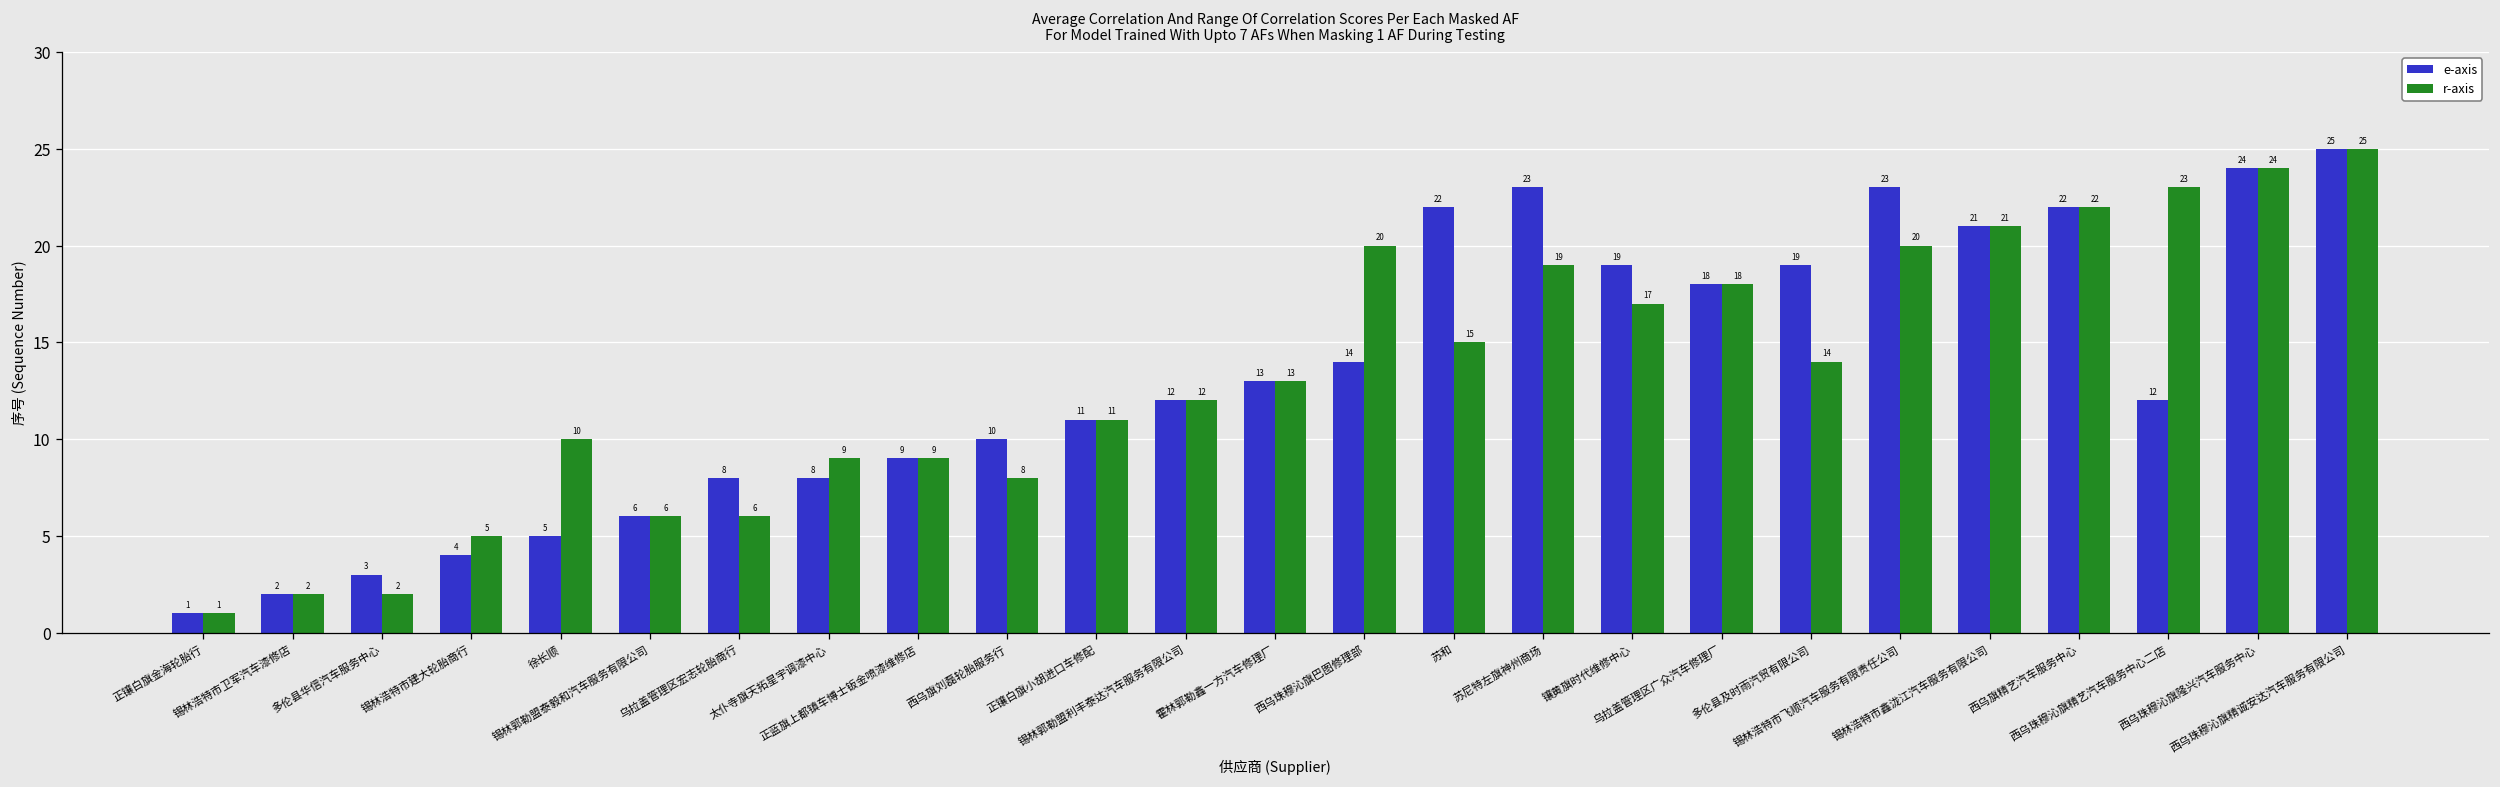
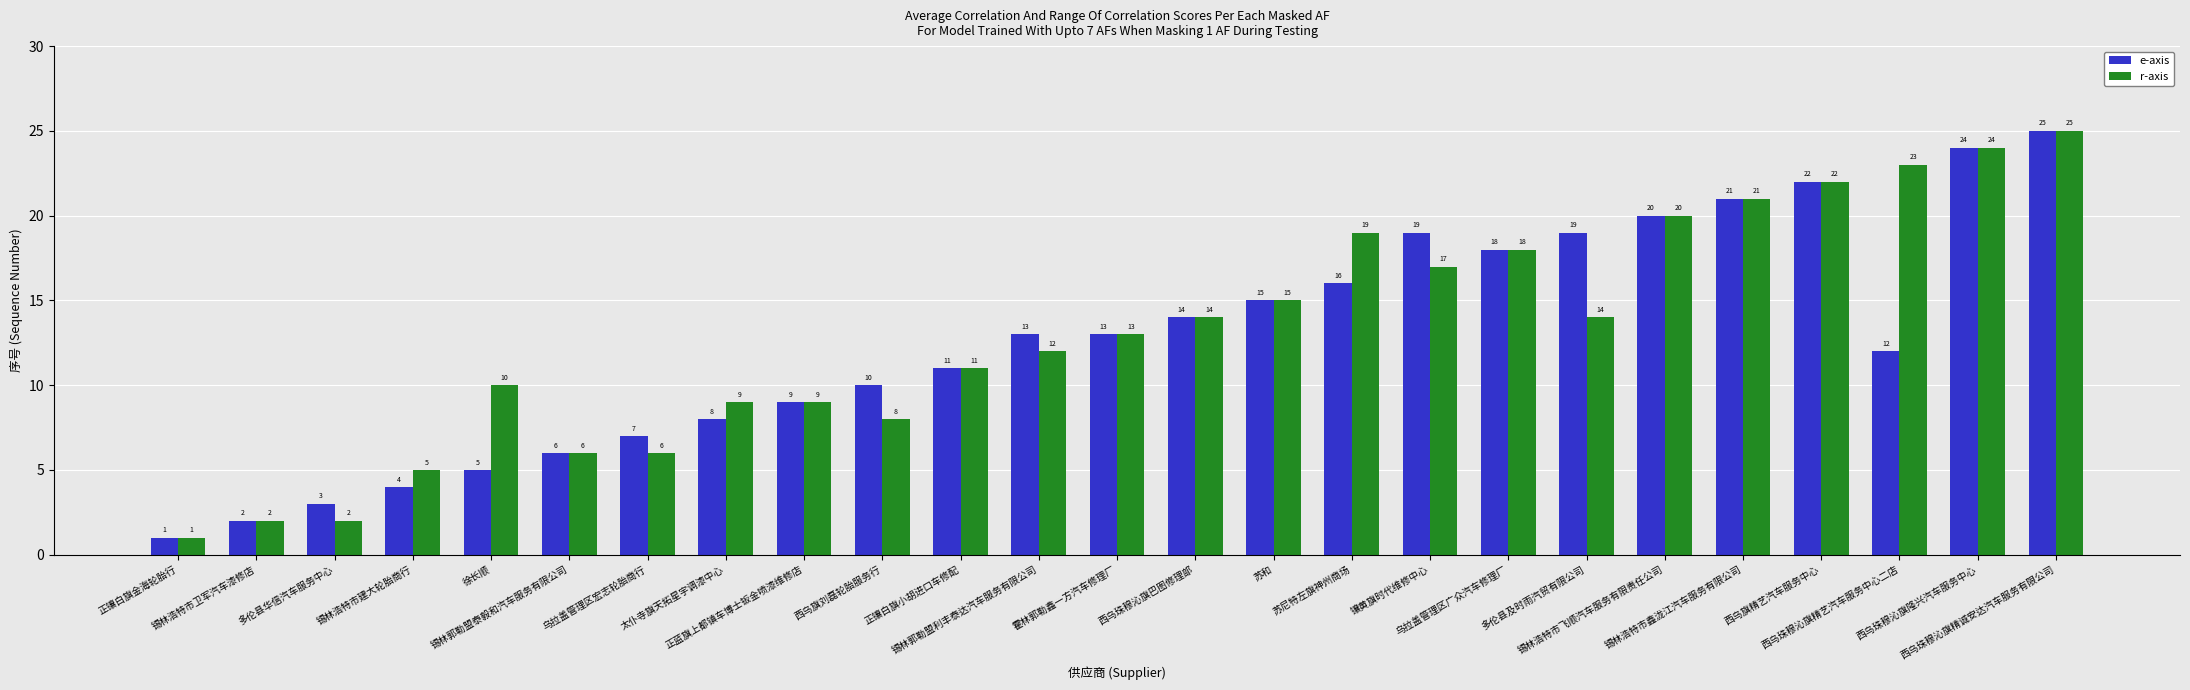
  {
    "e-axis": {
      "正镶白旗金海轮胎行": 1,
      "锡林浩特市卫军汽车漆修店": 2,
      "多伦县华信汽车服务中心": 3,
      "锡林浩特市建大轮胎商行": 4,
      "徐长顺": 5,
      "锡林郭勒盟泰毅和汽车服务有限公司": 6,
-     "乌拉盖管理区宏志轮胎商行": 8,
+     "乌拉盖管理区宏志轮胎商行": 7,
      "太仆寺旗天拓星宇调漆中心": 8,
      "正蓝旗上都镇车博士钣金喷漆维修店": 9,
      "西乌旗刘磊轮胎服务行": 10,
      "正镶白旗小胡进口车修配": 11,
-     "锡林郭勒盟利丰泰达汽车服务有限公司": 12,
+     "锡林郭勒盟利丰泰达汽车服务有限公司": 13,
      "霍林郭勒鑫一方汽车修理厂": 13,
      "西乌珠穆沁旗巴图修理部": 14,
-     "苏和": 22,
-     "苏尼特左旗神州商场": 23,
+     "苏和": 15,
+     "苏尼特左旗神州商场": 16,
      "镶黄旗时代维修中心": 19,
      "乌拉盖管理区广众汽车修理厂": 18,
      "多伦县及时雨汽贸有限公司": 19,
-     "锡林浩特市飞顺汽车服务有限责任公司": 23,
+     "锡林浩特市飞顺汽车服务有限责任公司": 20,
      "锡林浩特市鑫泷江汽车服务有限公司": 21,
      "西乌旗精艺汽车服务中心": 22,
      "西乌珠穆沁旗精艺汽车服务中心二店": 12,
      "西乌珠穆沁旗隆兴汽车服务中心": 24,
      "西乌珠穆沁旗精诚安达汽车服务有限公司": 25
    },
    "r-axis": {
      "正镶白旗金海轮胎行": 1,
      "锡林浩特市卫军汽车漆修店": 2,
      "多伦县华信汽车服务中心": 2,
      "锡林浩特市建大轮胎商行": 5,
      "徐长顺": 10,
      "锡林郭勒盟泰毅和汽车服务有限公司": 6,
      "乌拉盖管理区宏志轮胎商行": 6,
      "太仆寺旗天拓星宇调漆中心": 9,
      "正蓝旗上都镇车博士钣金喷漆维修店": 9,
      "西乌旗刘磊轮胎服务行": 8,
      "正镶白旗小胡进口车修配": 11,
      "锡林郭勒盟利丰泰达汽车服务有限公司": 12,
      "霍林郭勒鑫一方汽车修理厂": 13,
-     "西乌珠穆沁旗巴图修理部": 20,
+     "西乌珠穆沁旗巴图修理部": 14,
      "苏和": 15,
      "苏尼特左旗神州商场": 19,
      "镶黄旗时代维修中心": 17,
      "乌拉盖管理区广众汽车修理厂": 18,
      "多伦县及时雨汽贸有限公司": 14,
      "锡林浩特市飞顺汽车服务有限责任公司": 20,
      "锡林浩特市鑫泷江汽车服务有限公司": 21,
      "西乌旗精艺汽车服务中心": 22,
      "西乌珠穆沁旗精艺汽车服务中心二店": 23,
      "西乌珠穆沁旗隆兴汽车服务中心": 24,
      "西乌珠穆沁旗精诚安达汽车服务有限公司": 25
    }
  }
